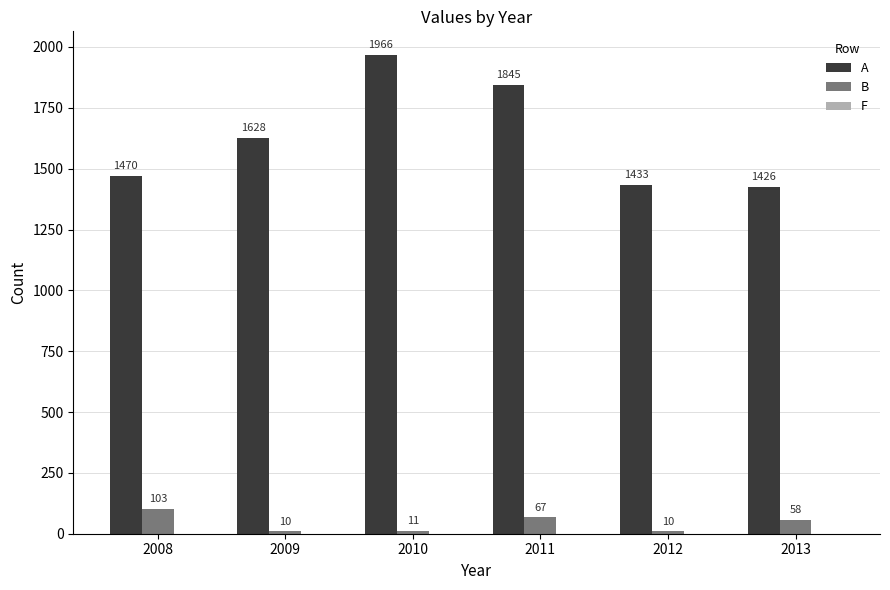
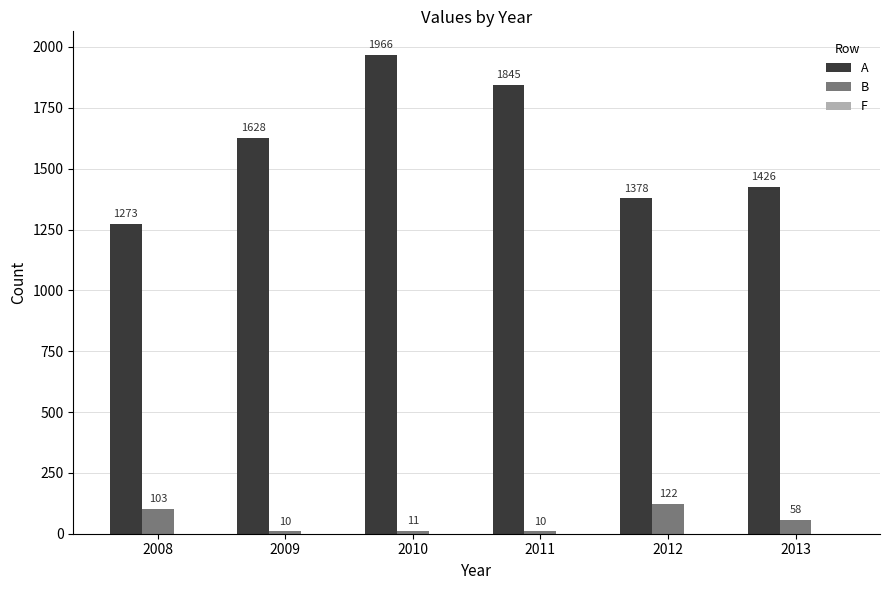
  {
    "A": {
-     "2008": 1470,
+     "2008": 1273,
      "2009": 1628,
      "2010": 1966,
      "2011": 1845,
-     "2012": 1433,
+     "2012": 1378,
      "2013": 1426
    },
    "B": {
      "2008": 103,
      "2009": 10,
      "2010": 11,
-     "2011": 67,
-     "2012": 10,
+     "2011": 10,
+     "2012": 122,
      "2013": 58
    },
    "F": {
      "2008": 0,
      "2009": 0,
      "2010": 0,
      "2011": 0,
      "2012": 0,
      "2013": 0
    }
  }
